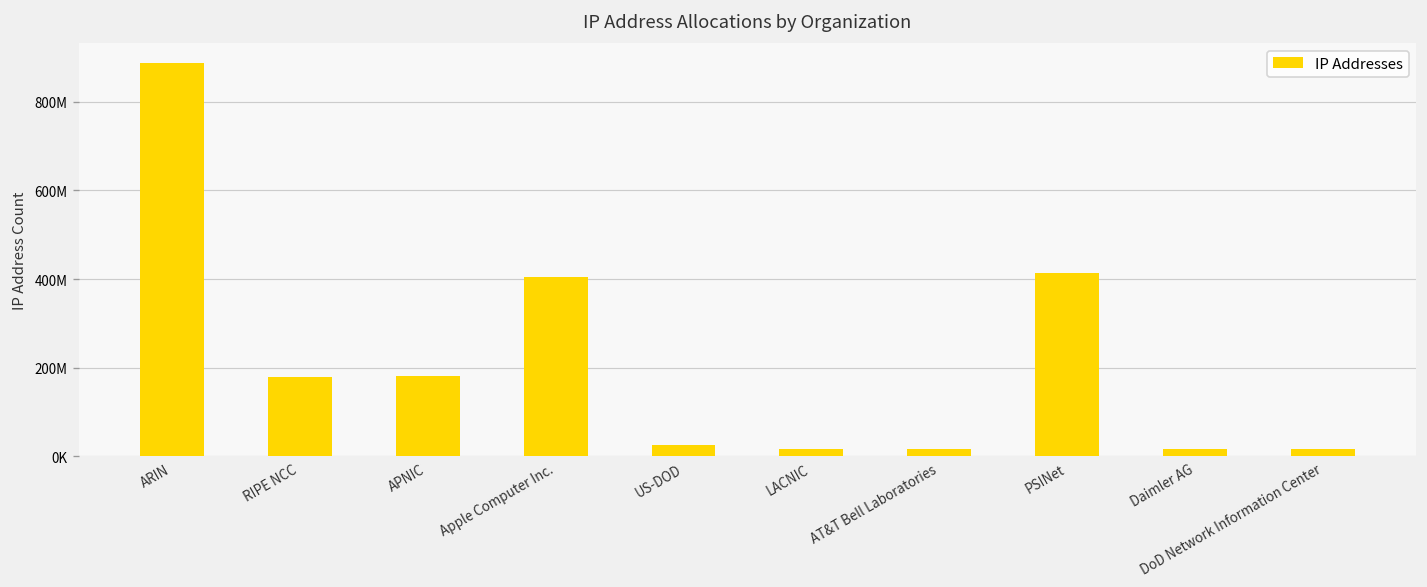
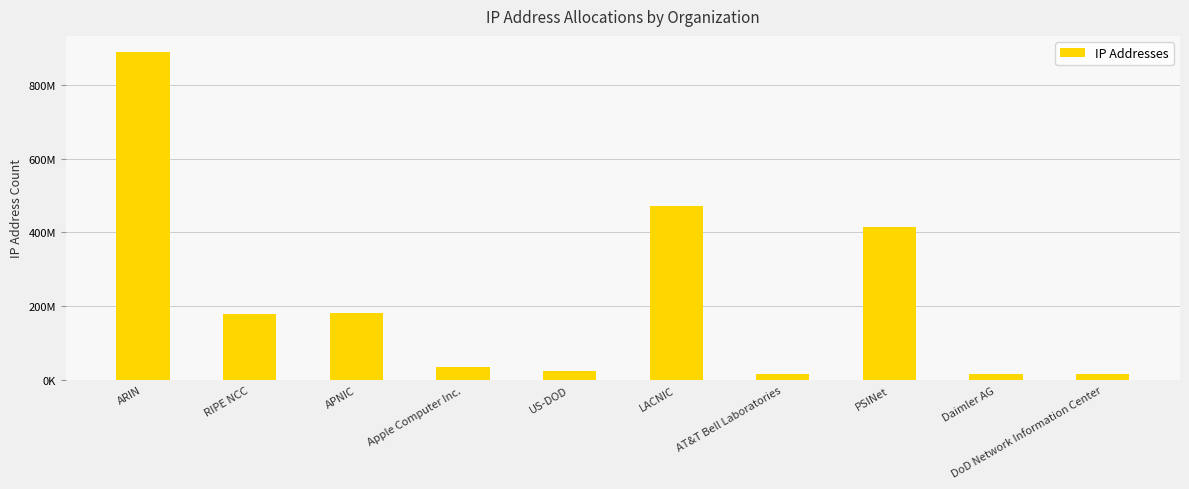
  {
    "ARIN": 890000000,
    "RIPE NCC": 180000000,
    "APNIC": 180000000,
-   "Apple Computer Inc.": 400000000,
+   "Apple Computer Inc.": 40000000,
    "US-DOD": 30000000,
-   "LACNIC": 20000000,
+   "LACNIC": 470000000,
    "AT&T Bell Laboratories": 20000000,
    "PSINet": 410000000,
    "Daimler AG": 20000000,
    "DoD Network Information Center": 20000000
  }
